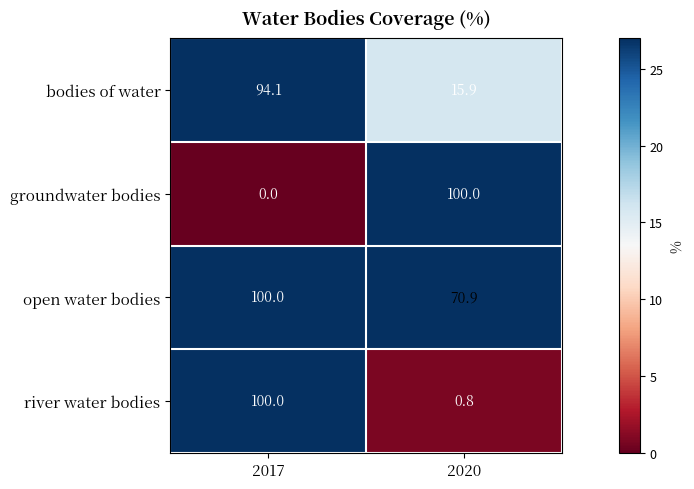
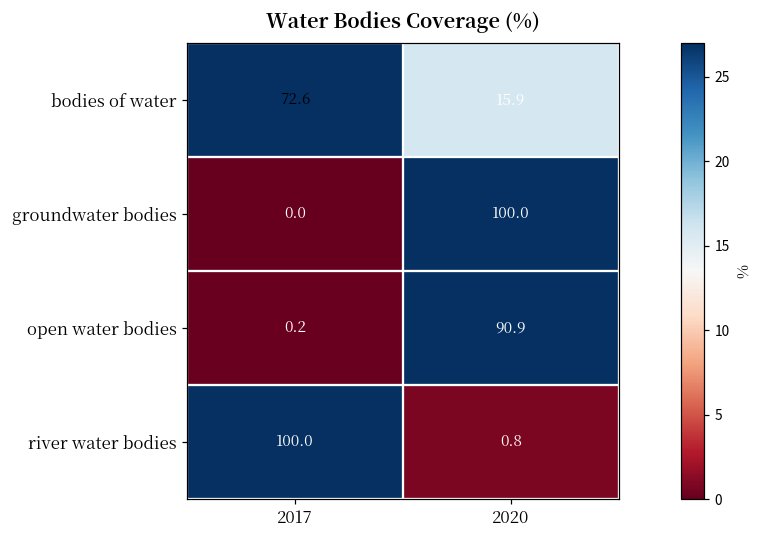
  {
    "bodies of water": {
-     "2017": 94.1
+     "2017": 72.6
    },
    "groundwater bodies": {
      "2017": 0.0,
      "2020": 100.0
    },
    "open water bodies": {
-     "2017": 100.0,
-     "2020": 70.9
+     "2017": 0.2,
+     "2020": 90.9
    },
    "river water bodies": {
      "2017": 100.0,
      "2020": 0.8
    }
  }
